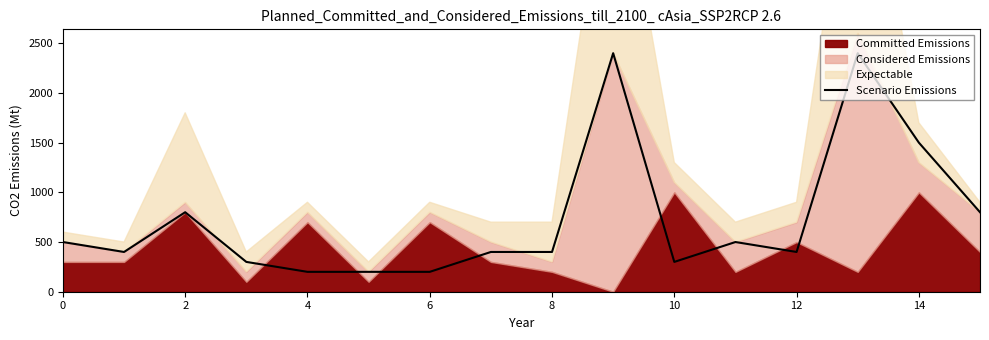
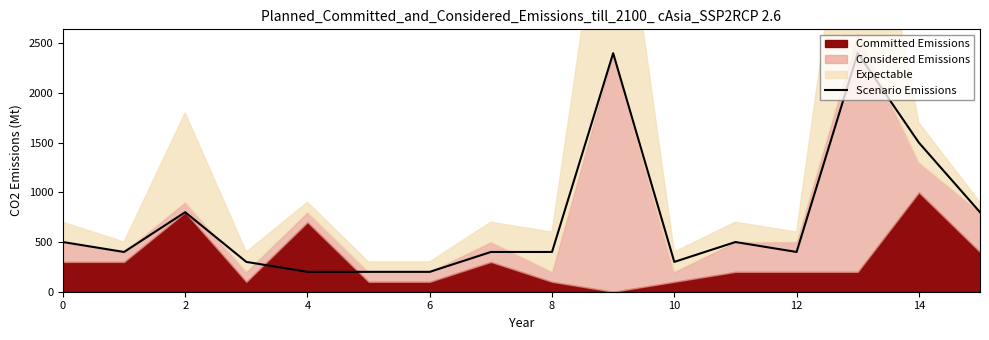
  {
    "Committed Emissions": {
      "0": 300,
      "4": 700,
-     "6": 700,
-     "8": 200,
-     "10": 1000,
-     "12": 500,
+     "6": 100,
+     "8": 100,
+     "10": 100,
+     "12": 200,
      "14": 1000
    },
    "Scenario Emissions": {
      "4": 200,
      "8": 400,
      "10": 300,
      "12": 400,
      "14": 1500
    },
    "Considered Emissions": {
      "2": 100,
      "4": 100,
      "8": 100,
      "10": 100,
-     "12": 200,
+     "12": 300,
      "14": 300
    },
    "Expectable": {
-     "0": 100,
+     "0": 200,
      "2": 900,
      "4": 100,
      "6": 100,
      "8": 400,
      "10": 200,
-     "12": 200,
+     "12": 100,
      "14": 400
    }
  }
